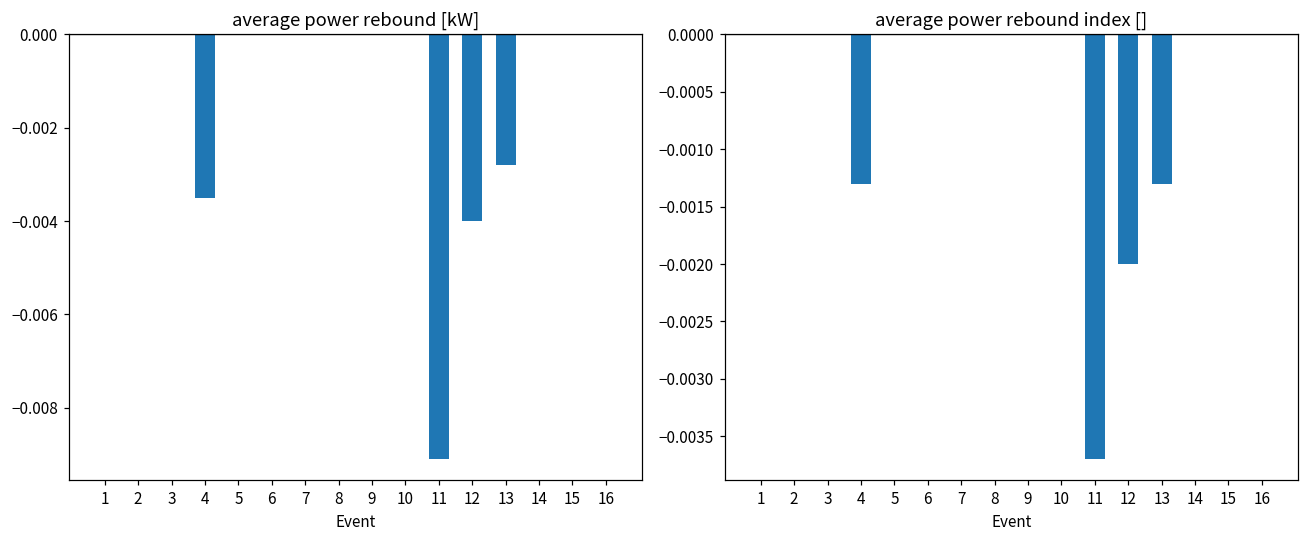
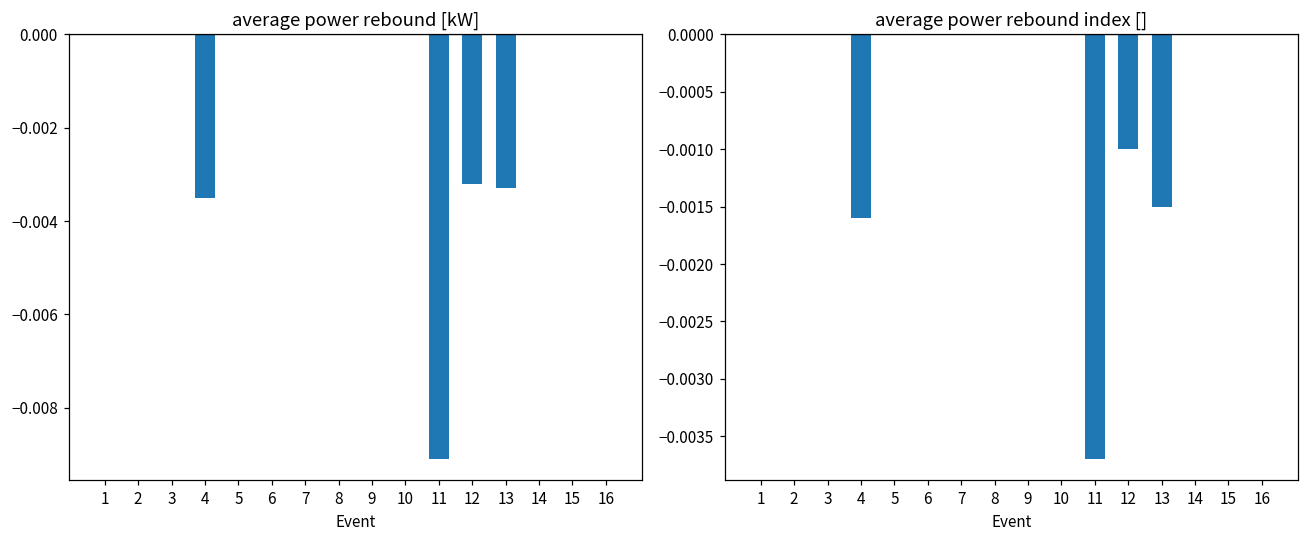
  {
    "average power rebound [kW]": {
      "1": 0.0000,
      "2": 0.0000,
      "3": 0.0000,
      "4": -0.0035,
      "5": 0.0000,
      "6": 0.0000,
      "7": 0.0000,
      "8": 0.0000,
      "9": 0.0000,
      "10": 0.0000,
      "11": -0.0091,
-     "12": -0.0040,
-     "13": -0.0028,
+     "12": -0.0032,
+     "13": -0.0033,
      "14": 0.0000,
      "15": 0.0000,
      "16": 0.0000
    },
    "average power rebound index []": {
      "1": 0.0000,
      "2": 0.0000,
      "3": 0.0000,
-     "4": -0.0013,
+     "4": -0.0016,
      "5": 0.0000,
      "6": 0.0000,
      "7": 0.0000,
      "8": 0.0000,
      "9": 0.0000,
      "10": 0.0000,
      "11": -0.0037,
-     "12": -0.002,
-     "13": -0.0013,
+     "12": -0.001,
+     "13": -0.0015,
      "14": 0.0000,
      "15": 0.0000,
      "16": 0.0000
    }
  }
